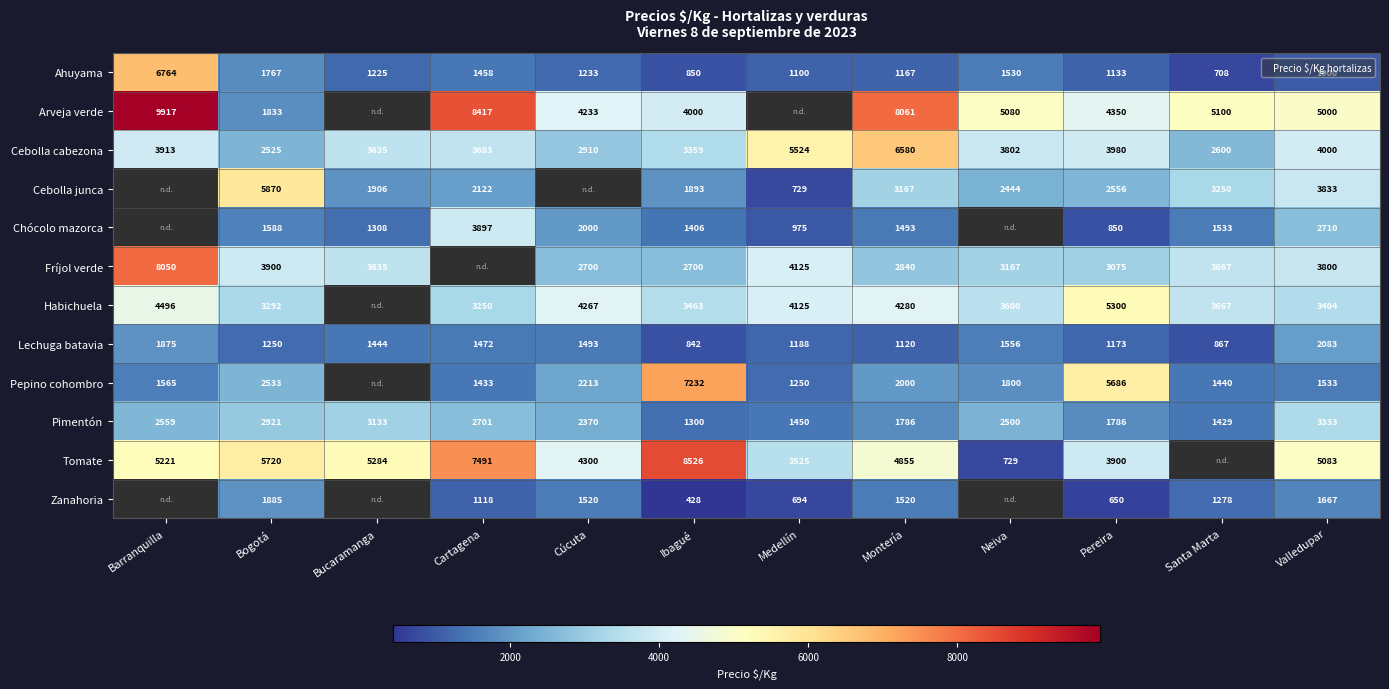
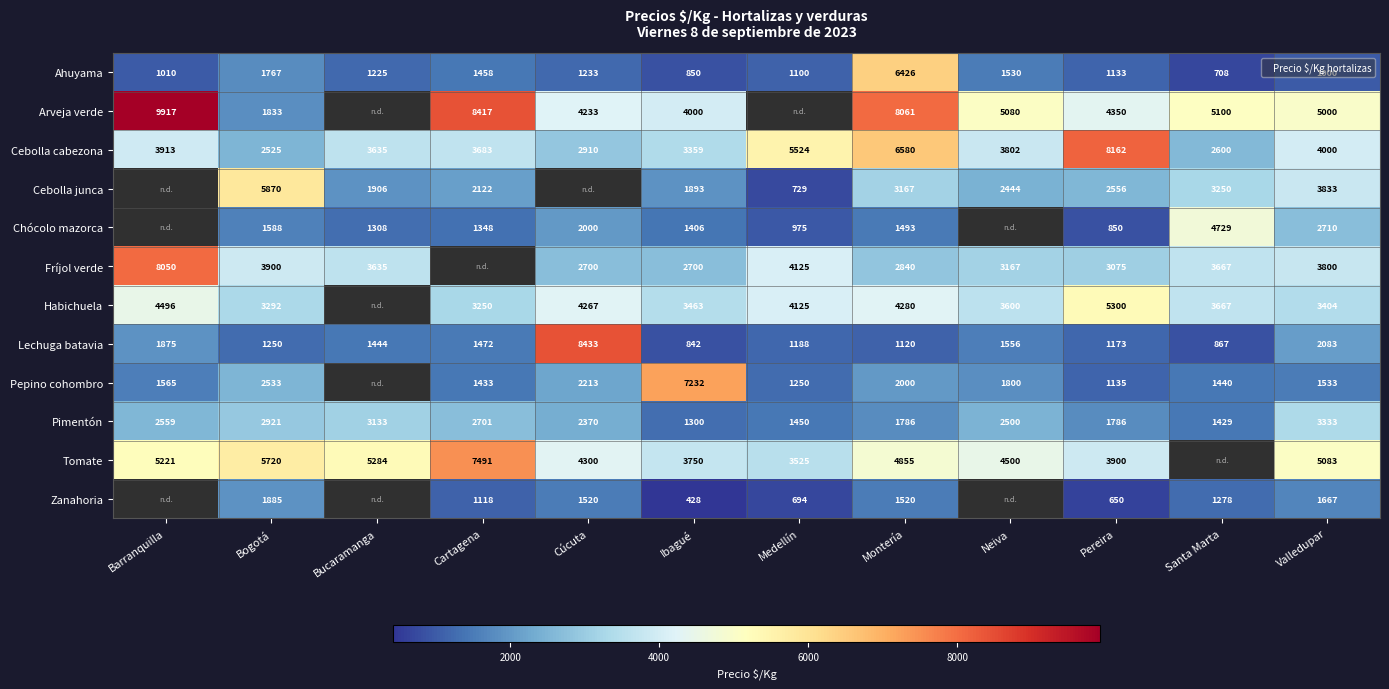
  {
    "Ahuyama": {
-     "Barranquilla": 6764,
+     "Barranquilla": 1010,
      "Bogotá": 1767,
      "Bucaramanga": 1225,
      "Cartagena": 1458,
      "Cúcuta": 1233,
      "Ibagué": 850,
      "Medellín": 1100,
-     "Montería": 1167,
+     "Montería": 6426,
      "Neiva": 1530,
      "Pereira": 1133,
      "Santa Marta": 708
    },
    "Arveja verde": {
      "Barranquilla": 9917,
      "Bogotá": 1833,
      "Cartagena": 8417,
      "Cúcuta": 4233,
      "Ibagué": 4000,
      "Montería": 8061,
      "Neiva": 5080,
      "Pereira": 4350,
      "Santa Marta": 5100,
      "Valledupar": 5000
    },
    "Cebolla cabezona": {
      "Barranquilla": 3913,
      "Bogotá": 2525,
      "Bucaramanga": 3635,
      "Cartagena": 3683,
      "Cúcuta": 2910,
      "Ibagué": 3359,
      "Medellín": 5524,
      "Montería": 6580,
      "Neiva": 3802,
-     "Pereira": 3980,
+     "Pereira": 8162,
      "Santa Marta": 2600,
      "Valledupar": 4000
    },
    "Cebolla junca": {
      "Bogotá": 5870,
      "Bucaramanga": 1906,
      "Cartagena": 2122,
      "Ibagué": 1893,
      "Medellín": 729,
      "Montería": 3167,
      "Neiva": 2444,
      "Pereira": 2556,
      "Santa Marta": 3250,
      "Valledupar": 3833
    },
    "Chócolo mazorca": {
      "Bogotá": 1588,
      "Bucaramanga": 1308,
-     "Cartagena": 3897,
+     "Cartagena": 1348,
      "Cúcuta": 2000,
      "Ibagué": 1406,
      "Medellín": 975,
      "Montería": 1493,
      "Pereira": 850,
-     "Santa Marta": 1533,
+     "Santa Marta": 4729,
      "Valledupar": 2710
    },
    "Fríjol verde": {
      "Barranquilla": 8050,
      "Bogotá": 3900,
      "Bucaramanga": 3635,
      "Cúcuta": 2700,
      "Ibagué": 2700,
      "Medellín": 4125,
      "Montería": 2840,
      "Neiva": 3167,
      "Pereira": 3075,
      "Santa Marta": 3667,
      "Valledupar": 3800
    },
    "Habichuela": {
      "Barranquilla": 4496,
      "Bogotá": 3292,
      "Cartagena": 3250,
      "Cúcuta": 4267,
      "Ibagué": 3463,
      "Medellín": 4125,
      "Montería": 4280,
      "Neiva": 3600,
      "Pereira": 5300,
      "Santa Marta": 3667,
      "Valledupar": 3404
    },
    "Lechuga batavia": {
      "Barranquilla": 1875,
      "Bogotá": 1250,
      "Bucaramanga": 1444,
      "Cartagena": 1472,
-     "Cúcuta": 1493,
+     "Cúcuta": 8433,
      "Ibagué": 842,
      "Medellín": 1188,
      "Montería": 1120,
      "Neiva": 1556,
      "Pereira": 1173,
      "Santa Marta": 867,
      "Valledupar": 2083
    },
    "Pepino cohombro": {
      "Barranquilla": 1565,
      "Bogotá": 2533,
      "Cartagena": 1433,
      "Cúcuta": 2213,
      "Ibagué": 7232,
      "Medellín": 1250,
      "Montería": 2000,
      "Neiva": 1800,
-     "Pereira": 5686,
+     "Pereira": 1135,
      "Santa Marta": 1440,
      "Valledupar": 1533
    },
    "Pimentón": {
      "Barranquilla": 2559,
      "Bogotá": 2921,
      "Bucaramanga": 3133,
      "Cartagena": 2701,
      "Cúcuta": 2370,
      "Ibagué": 1300,
      "Medellín": 1450,
      "Montería": 1786,
      "Neiva": 2500,
      "Pereira": 1786,
      "Santa Marta": 1429,
      "Valledupar": 3333
    },
    "Tomate": {
      "Barranquilla": 5221,
      "Bogotá": 5720,
      "Bucaramanga": 5284,
      "Cartagena": 7491,
      "Cúcuta": 4300,
-     "Ibagué": 8526,
+     "Ibagué": 3750,
      "Medellín": 3525,
      "Montería": 4855,
-     "Neiva": 729,
+     "Neiva": 4500,
      "Pereira": 3900,
      "Valledupar": 5083
    },
    "Zanahoria": {
      "Bogotá": 1885,
      "Cartagena": 1118,
      "Cúcuta": 1520,
      "Ibagué": 428,
      "Medellín": 694,
      "Montería": 1520,
      "Pereira": 650,
      "Santa Marta": 1278,
      "Valledupar": 1667
    }
  }
